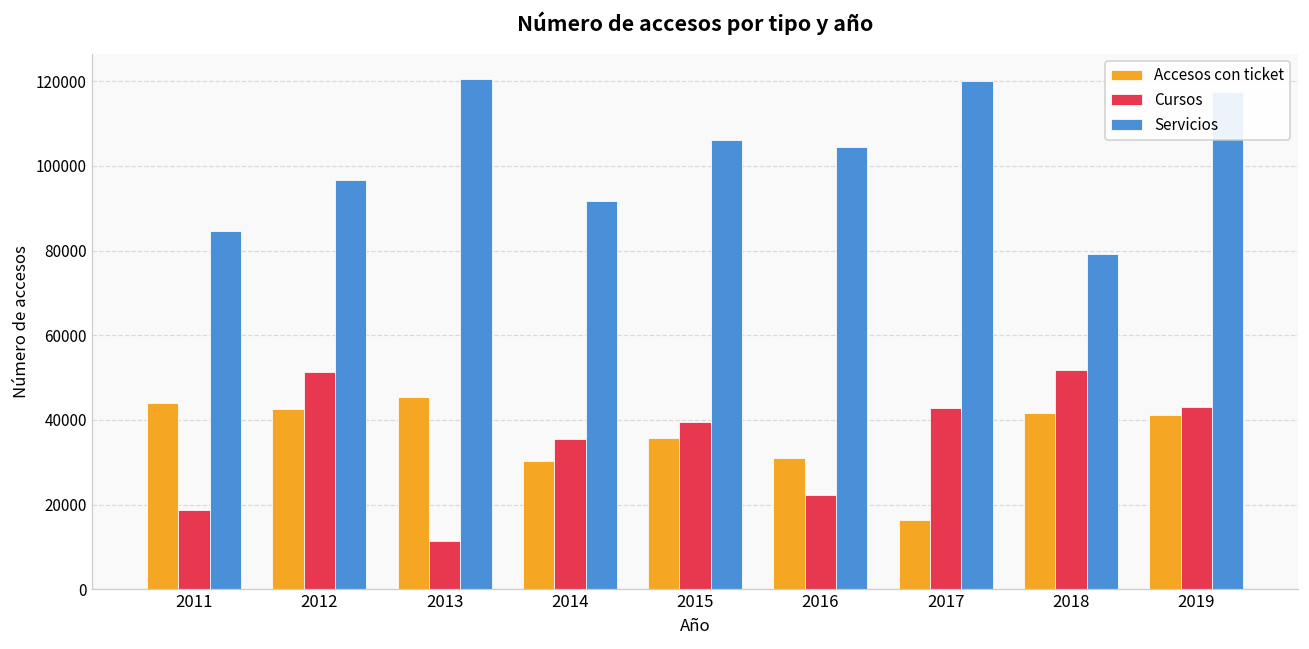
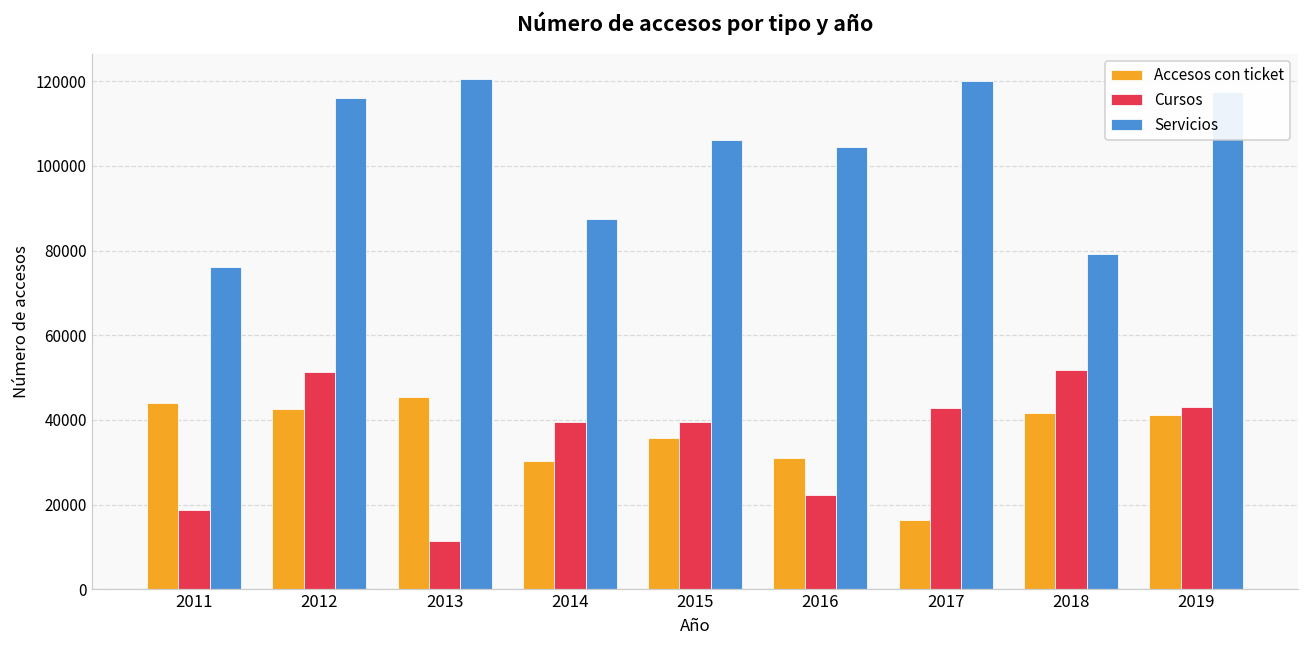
  {
    "Accesos con ticket": {
      "2011": 44000,
      "2012": 42000,
      "2013": 45000,
      "2014": 30000,
      "2015": 36000,
      "2016": 31000,
      "2017": 16000,
      "2018": 42000,
      "2019": 41000
    },
    "Cursos": {
      "2011": 19000,
      "2012": 51000,
      "2013": 11000,
-     "2014": 35000,
+     "2014": 39000,
      "2015": 40000,
      "2016": 22000,
      "2017": 43000,
      "2018": 52000,
      "2019": 43000
    },
    "Servicios": {
-     "2011": 85000,
-     "2012": 97000,
+     "2011": 76000,
+     "2012": 116000,
      "2013": 121000,
-     "2014": 92000,
+     "2014": 87000,
      "2015": 106000,
      "2016": 104000,
      "2017": 120000,
      "2018": 79000
    }
  }
